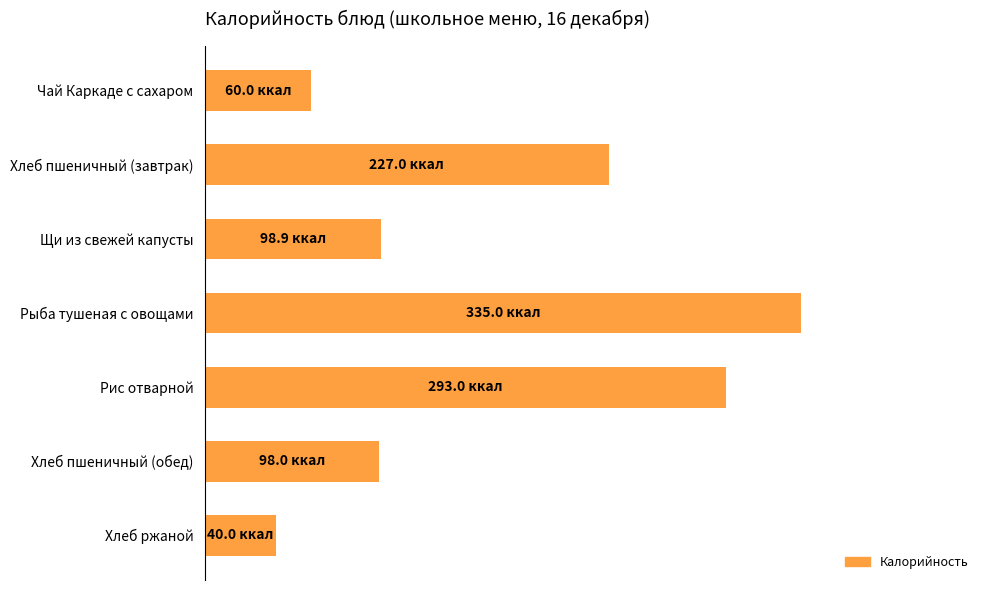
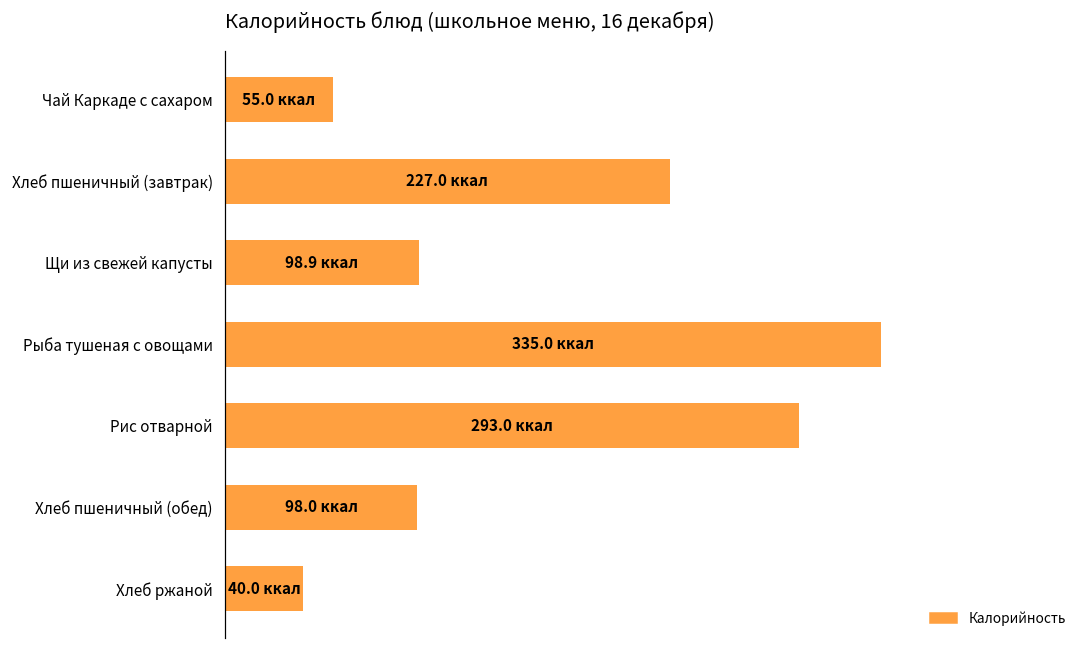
  {
-   "Чай Каркаде с сахаром": 60.0,
+   "Чай Каркаде с сахаром": 55.0,
    "Хлеб пшеничный (завтрак)": 227.0,
    "Щи из свежей капусты": 98.9,
    "Рыба тушеная с овощами": 335.0,
    "Рис отварной": 293.0,
    "Хлеб пшеничный (обед)": 98.0,
    "Хлеб ржаной": 40.0
  }
